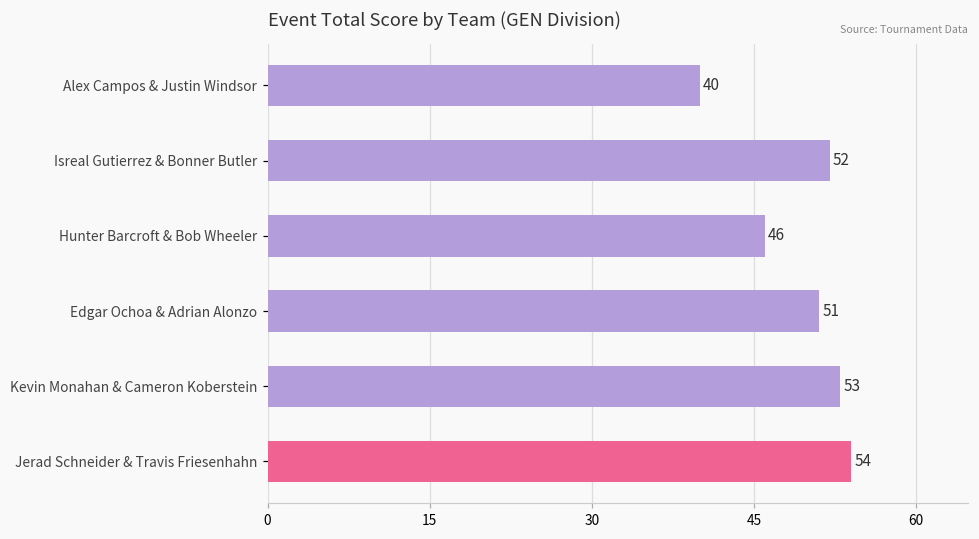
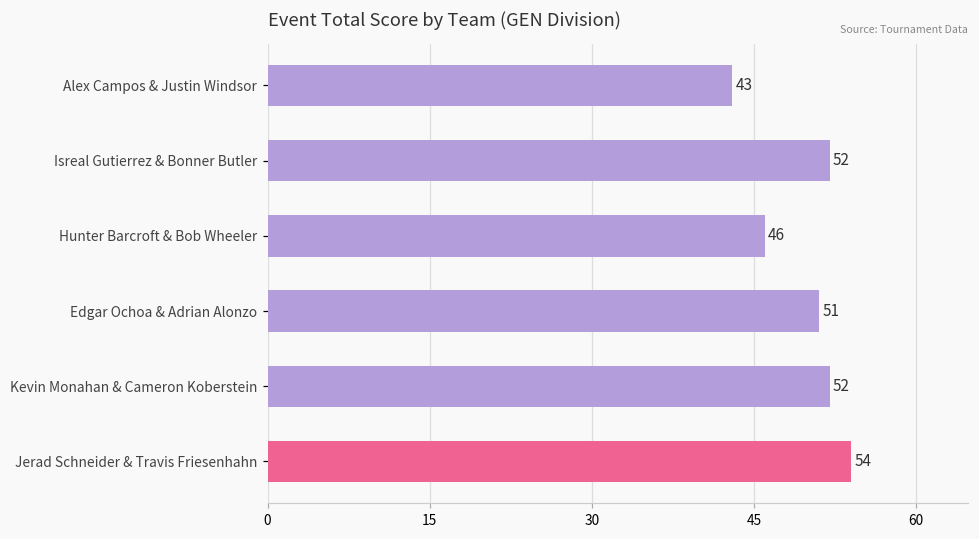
  {
-   "Alex Campos & Justin Windsor": 40,
+   "Alex Campos & Justin Windsor": 43,
    "Isreal Gutierrez & Bonner Butler": 52,
    "Hunter Barcroft & Bob Wheeler": 46,
    "Edgar Ochoa & Adrian Alonzo": 51,
-   "Kevin Monahan & Cameron Koberstein": 53,
+   "Kevin Monahan & Cameron Koberstein": 52,
    "Jerad Schneider & Travis Friesenhahn": 54
  }
